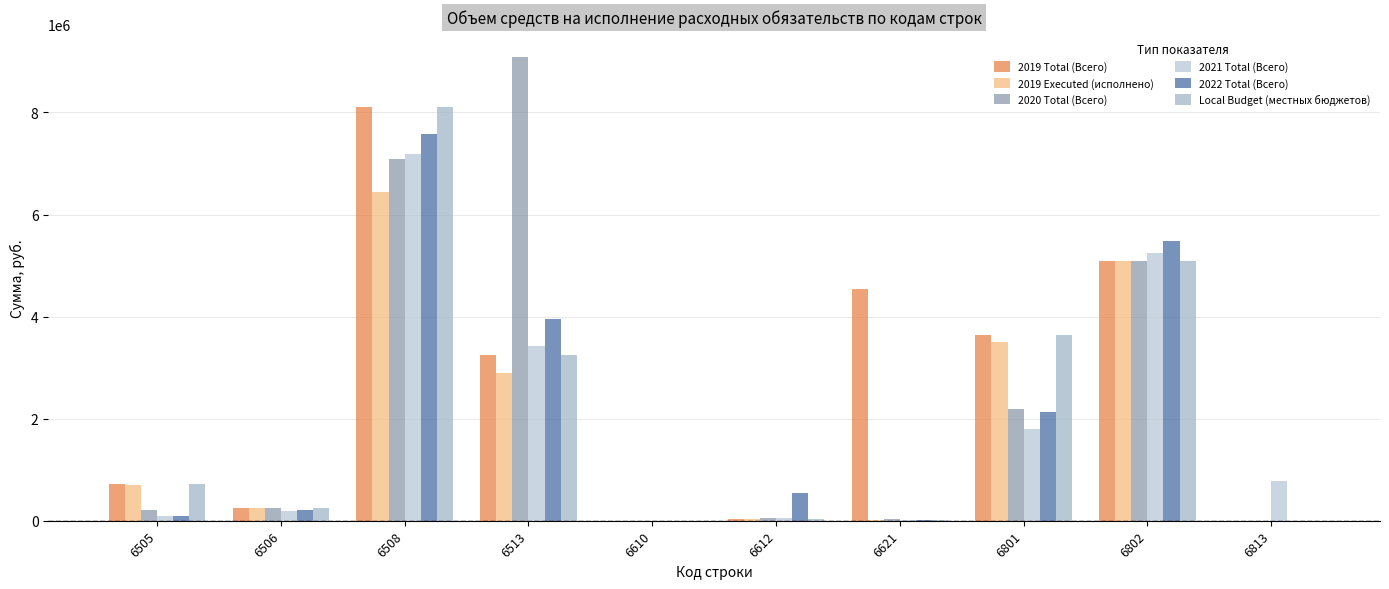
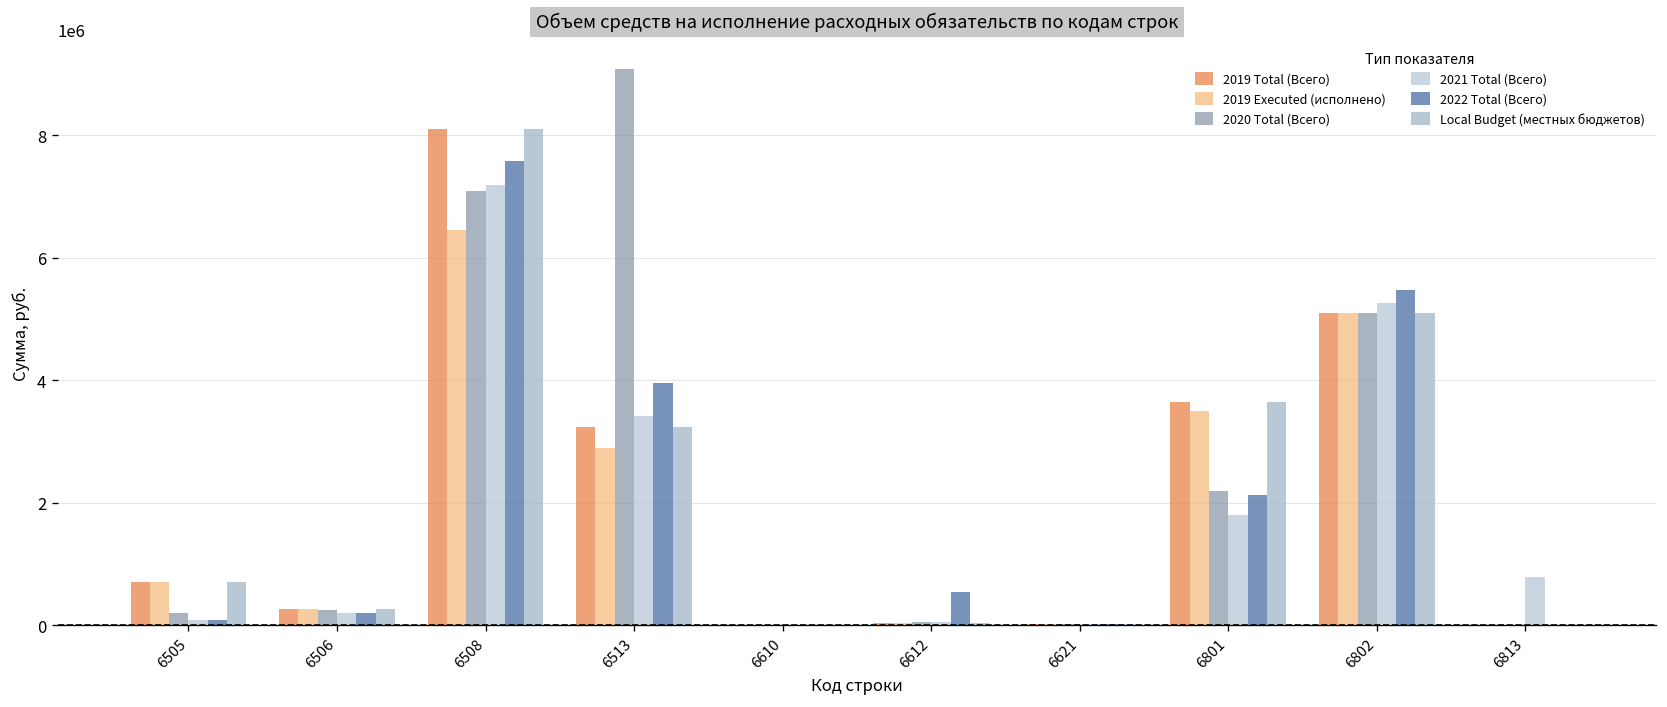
  {
    "2019 Total (Всего)": {
      "6505": 700000,
      "6506": 300000,
      "6508": 8100000,
      "6513": 3200000,
-     "6621": 4500000,
+     "6621": 0,
      "6801": 3600000,
      "6802": 5100000,
      "6813": 0
    },
    "2019 Executed (исполнено)": {
      "6505": 700000,
      "6506": 300000,
      "6508": 6400000,
      "6513": 2900000,
      "6801": 3500000,
      "6802": 5100000,
      "6813": 0
    },
    "2022 Total (Всего)": {
      "6505": 100000,
      "6506": 200000,
      "6508": 7600000,
      "6513": 4000000,
      "6612": 500000,
      "6801": 2100000,
      "6802": 5500000,
      "6813": 0
    }
  }
